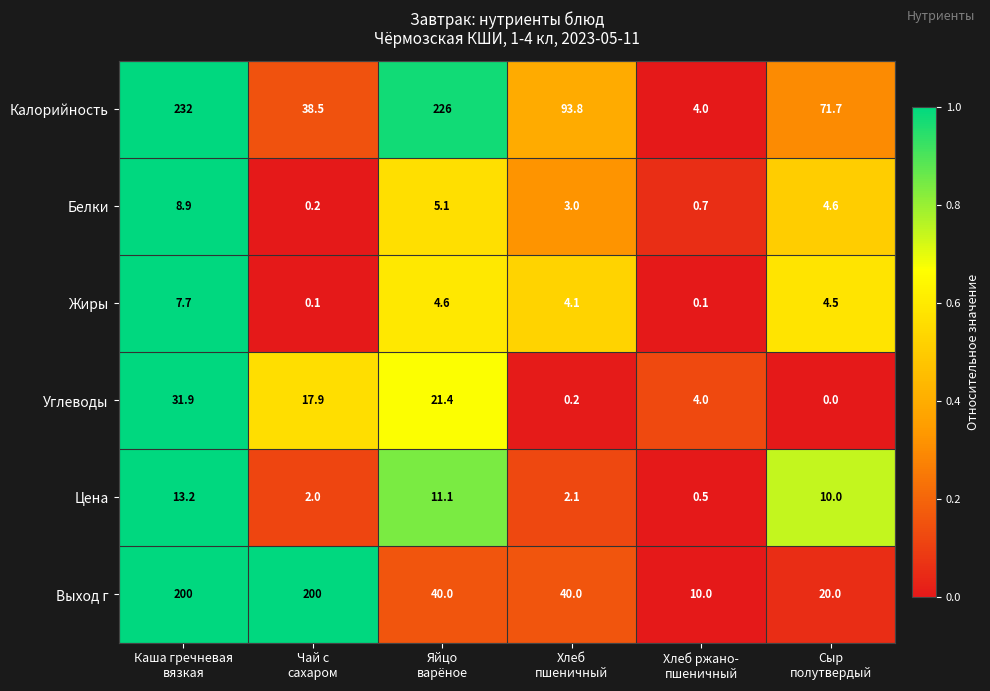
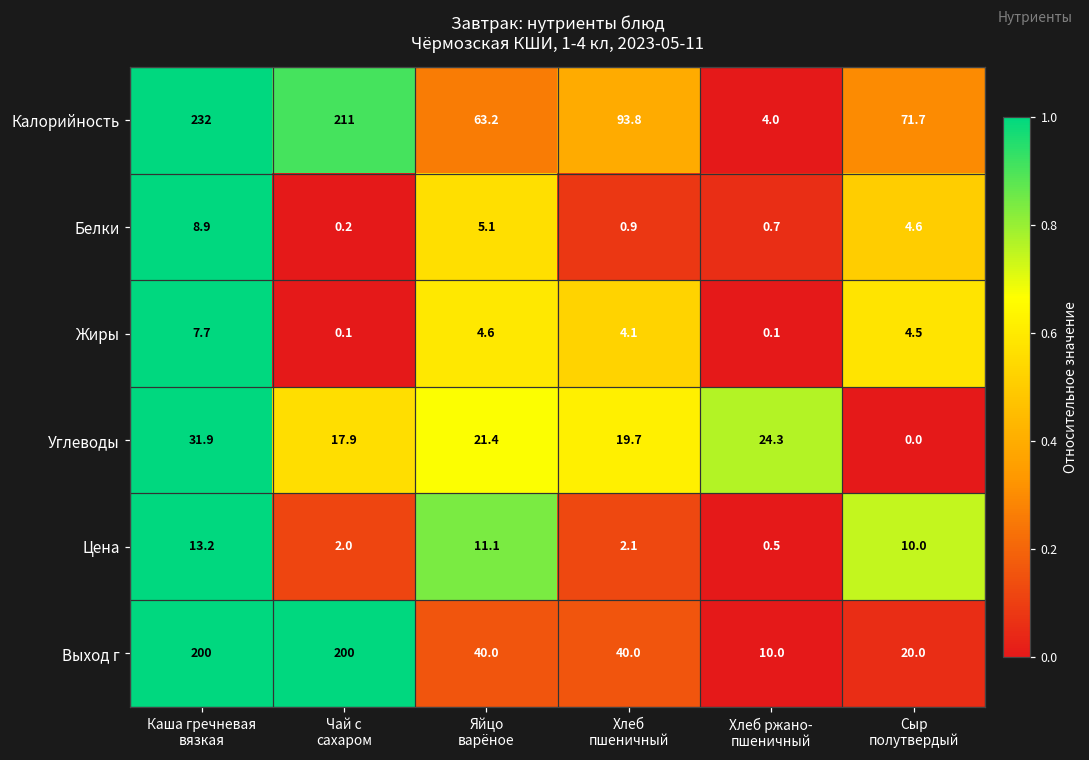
  {
    "Калорийность": {
      "Каша гречневая вязкая": 232,
-     "Чай с сахаром": 38.5,
-     "Яйцо варёное": 226,
+     "Чай с сахаром": 211,
+     "Яйцо варёное": 63.2,
      "Хлеб пшеничный": 93.8,
      "Хлеб ржано- пшеничный": 4.0,
      "Сыр полутвердый": 71.7
    },
    "Белки": {
      "Каша гречневая вязкая": 8.9,
      "Чай с сахаром": 0.2,
      "Яйцо варёное": 5.1,
-     "Хлеб пшеничный": 3.0,
+     "Хлеб пшеничный": 0.9,
      "Хлеб ржано- пшеничный": 0.7,
      "Сыр полутвердый": 4.6
    },
    "Жиры": {
      "Каша гречневая вязкая": 7.7,
      "Чай с сахаром": 0.1,
      "Яйцо варёное": 4.6,
      "Хлеб пшеничный": 4.1,
      "Хлеб ржано- пшеничный": 0.1,
      "Сыр полутвердый": 4.5
    },
    "Углеводы": {
      "Каша гречневая вязкая": 31.9,
      "Чай с сахаром": 17.9,
      "Яйцо варёное": 21.4,
-     "Хлеб пшеничный": 0.2,
-     "Хлеб ржано- пшеничный": 4.0,
+     "Хлеб пшеничный": 19.7,
+     "Хлеб ржано- пшеничный": 24.3,
      "Сыр полутвердый": 0.0
    },
    "Цена": {
      "Каша гречневая вязкая": 13.2,
      "Чай с сахаром": 2.0,
      "Яйцо варёное": 11.1,
      "Хлеб пшеничный": 2.1,
      "Хлеб ржано- пшеничный": 0.5,
      "Сыр полутвердый": 10.0
    },
    "Выход г": {
      "Каша гречневая вязкая": 200,
      "Чай с сахаром": 200,
      "Яйцо варёное": 40.0,
      "Хлеб пшеничный": 40.0,
      "Хлеб ржано- пшеничный": 10.0,
      "Сыр полутвердый": 20.0
    }
  }
